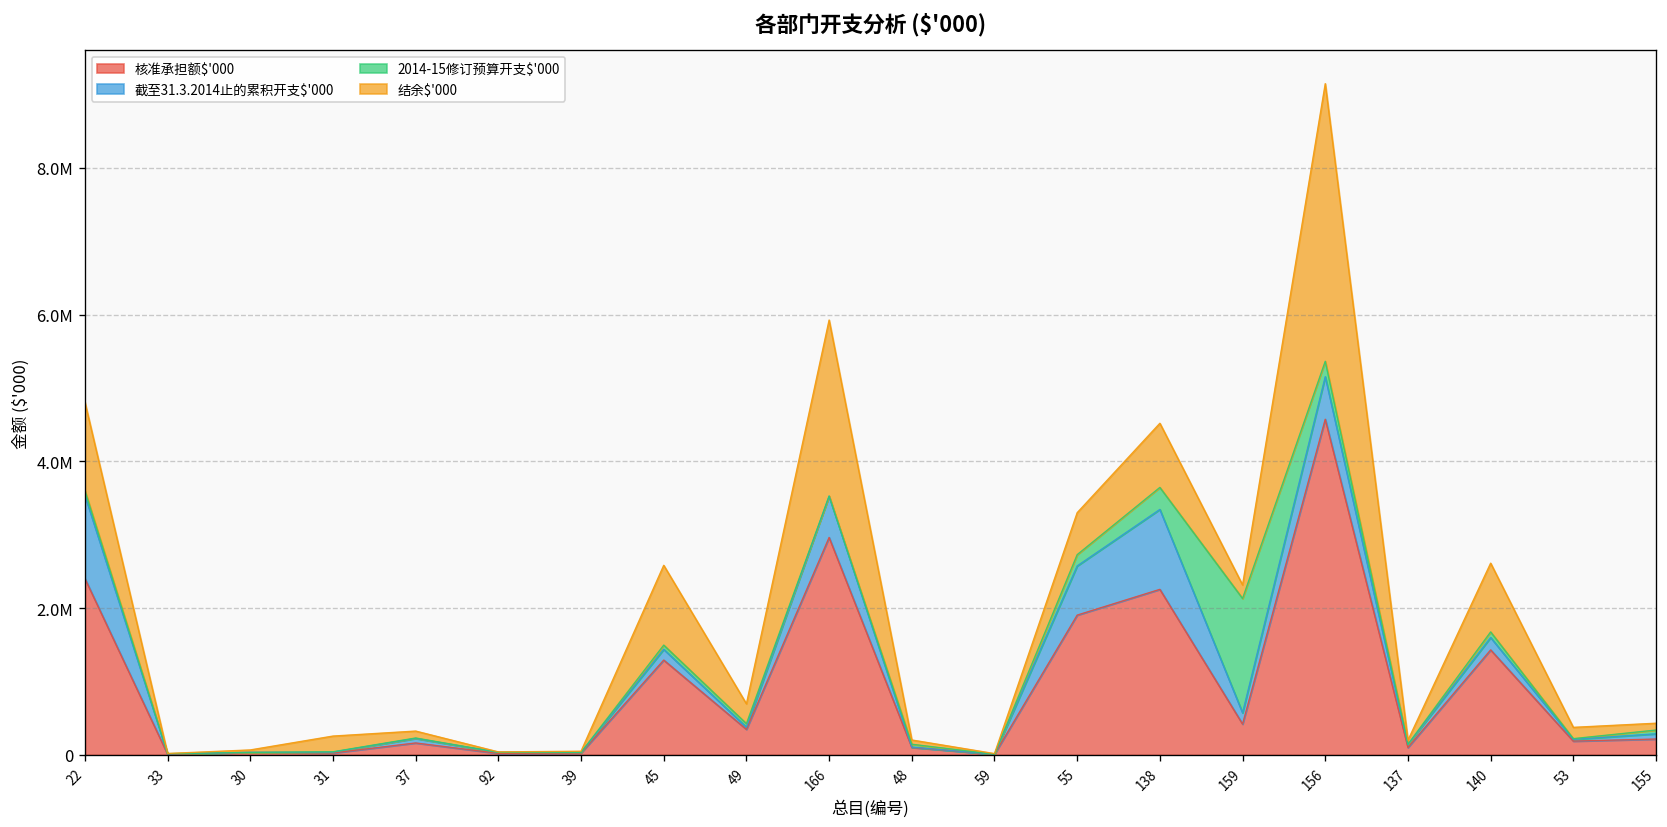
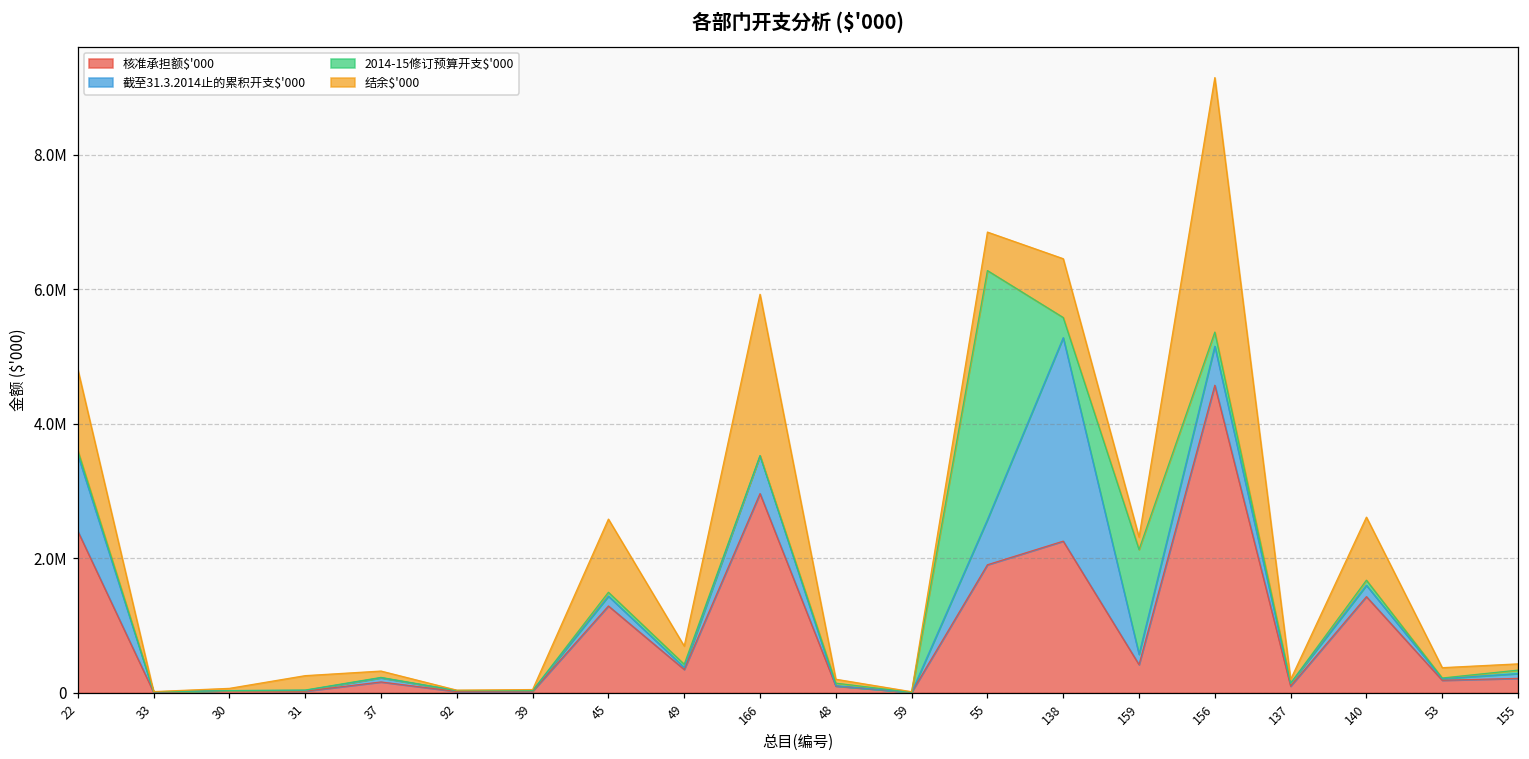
  {
    "核准承担额$'000": {
      "22": 2400000,
      "37": 200000,
      "45": 1300000,
      "166": 3000000,
      "55": 1900000,
      "138": 2300000,
      "159": 400000,
      "156": 4600000,
      "140": 1400000,
      "155": 200000
    },
    "截至31.3.2014止的累积开支$'000": {
      "22": 1100000,
      "45": 100000,
      "55": 700000,
-     "138": 1100000,
+     "138": 3000000,
      "159": 200000,
      "156": 600000,
      "140": 200000,
      "155": 100000
    },
    "2014-15修订预算开支$'000": {
      "22": 100000,
      "45": 100000,
      "49": 0,
-     "55": 200000,
+     "55": 3700000,
      "138": 300000,
      "159": 1600000,
      "156": 200000,
      "140": 100000,
      "155": 100000
    },
    "结余$'000": {
      "22": 1200000,
      "31": 200000,
      "37": 100000,
      "45": 1100000,
      "49": 300000,
      "166": 2400000,
      "48": 100000,
      "55": 600000,
      "138": 900000,
      "159": 200000,
      "156": 3800000,
      "137": 100000,
      "140": 900000,
      "53": 200000,
      "155": 100000
    }
  }
